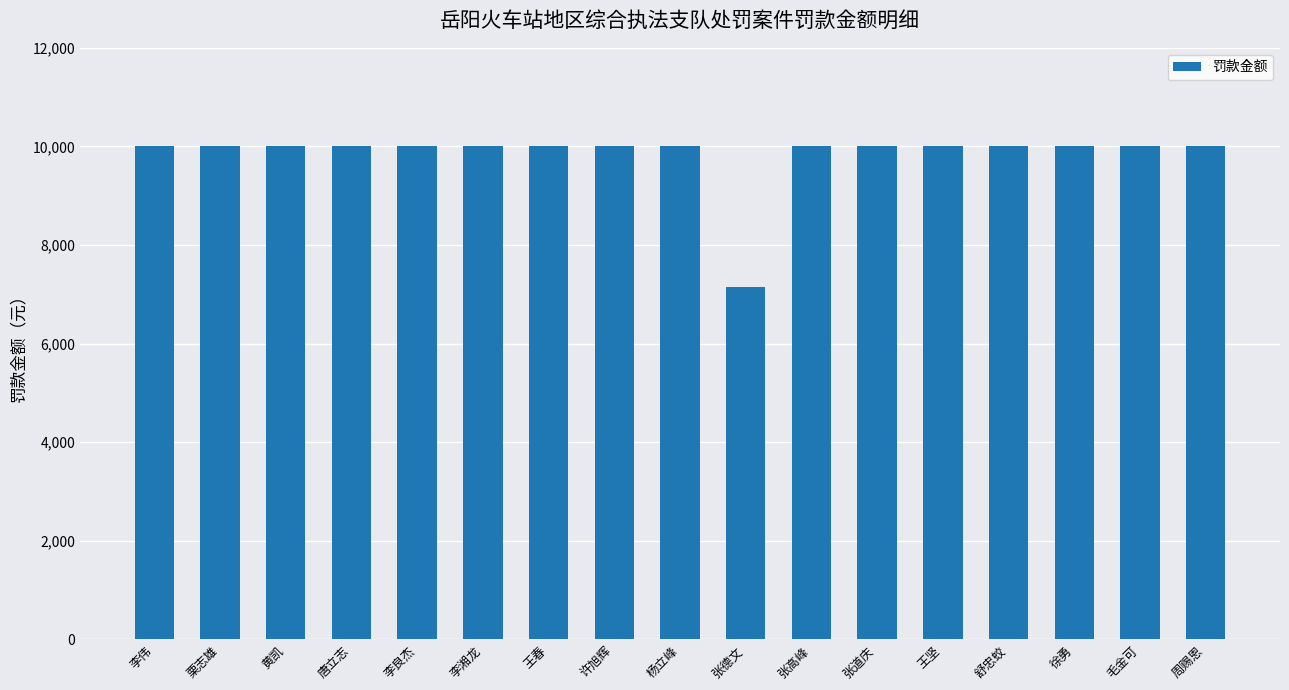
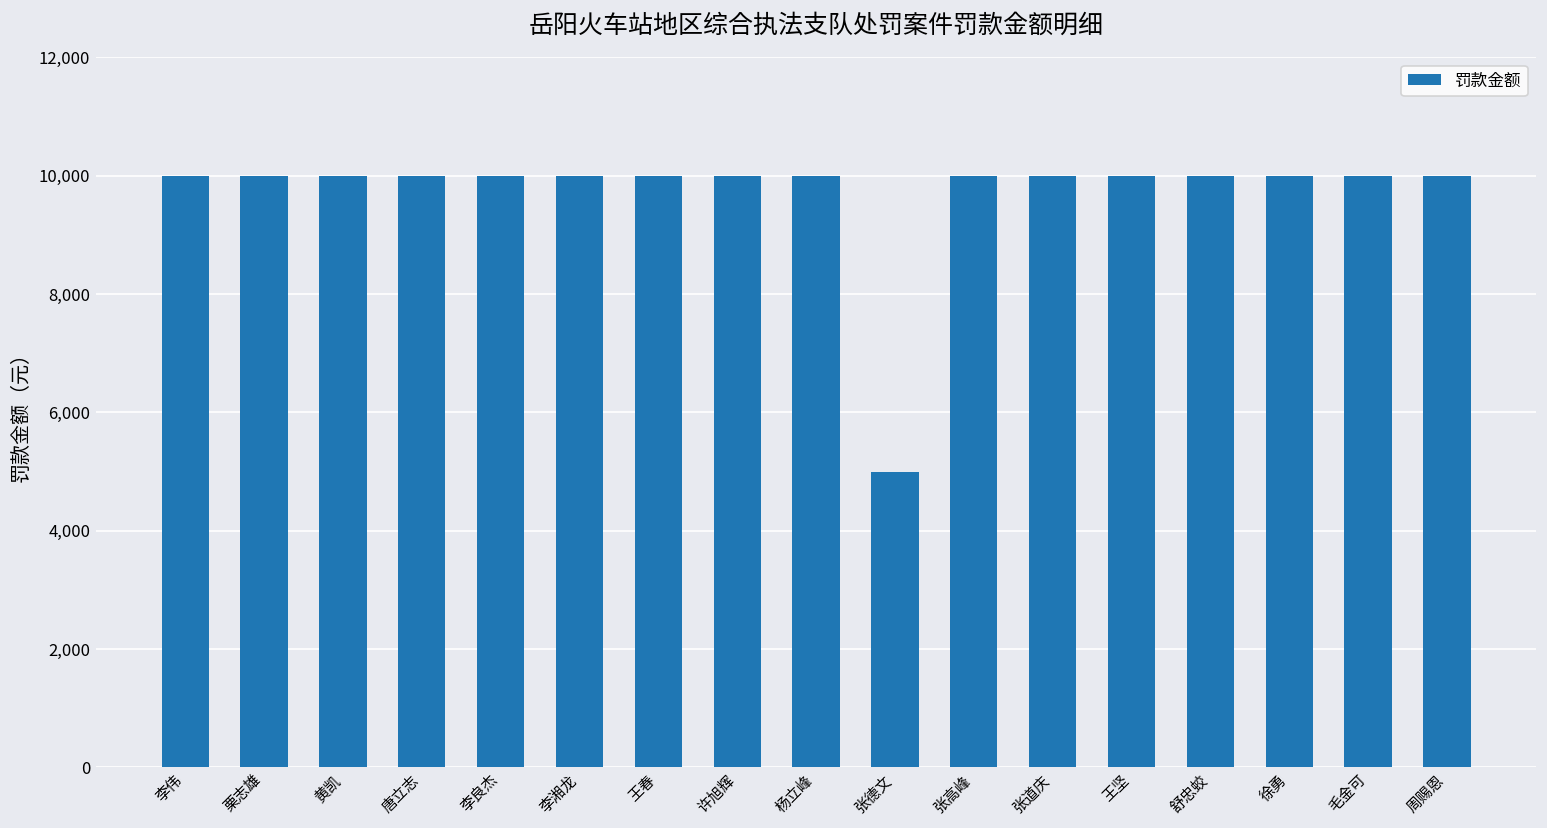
  {
    "李伟": "10,000",
    "栗志雄": "10,000",
    "黄凯": "10,000",
    "唐立志": "10,000",
    "李良杰": "10,000",
    "李湘龙": "10,000",
    "王春": "10,000",
    "许旭辉": "10,000",
    "杨立峰": "10,000",
-   "张德文": "7,100",
+   "张德文": "5,000",
    "张高峰": "10,000",
    "张道庆": "10,000",
    "王坚": "10,000",
    "舒忠蛟": "10,000",
    "徐勇": "10,000",
    "毛金可": "10,000",
    "周赐恩": "10,000"
  }
